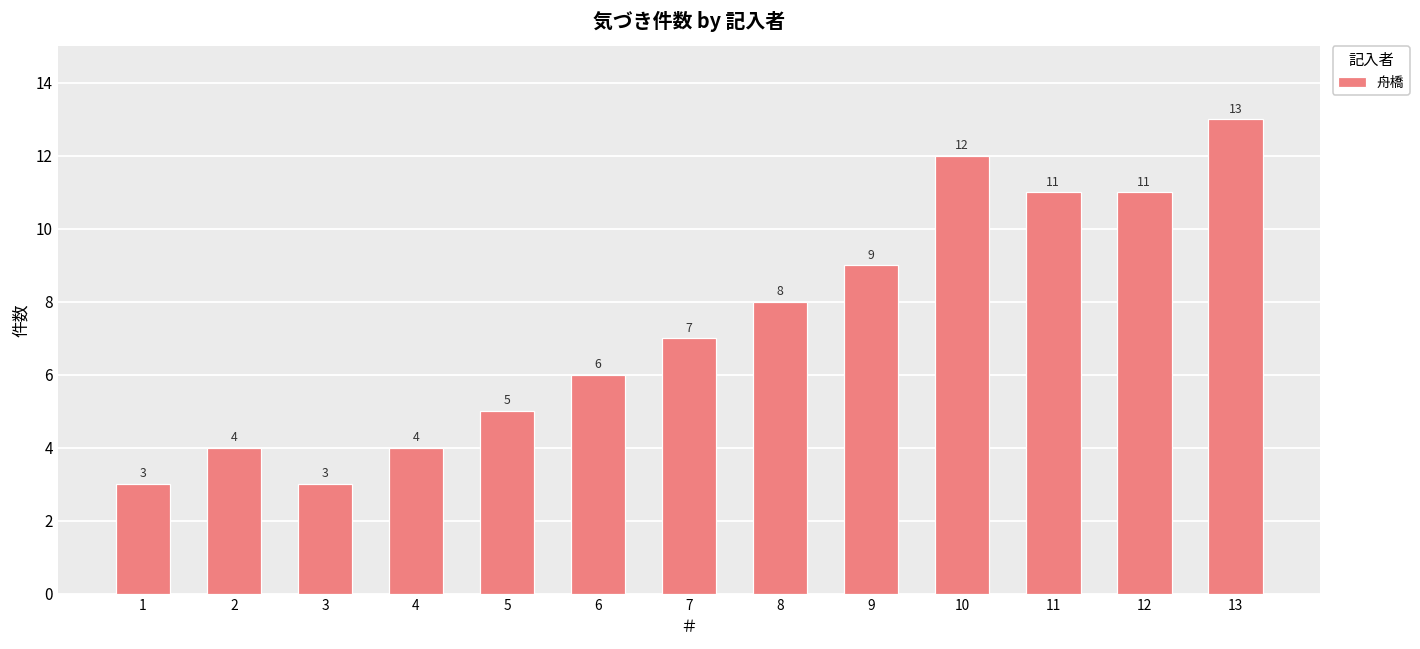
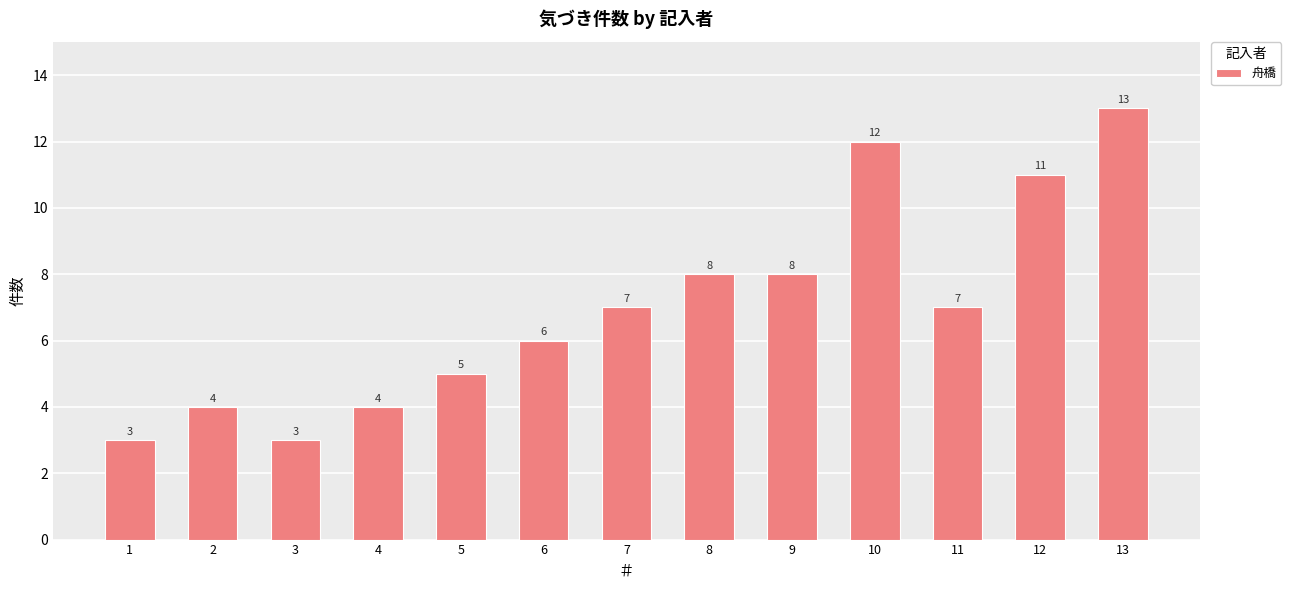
  {
    "1": 3,
    "2": 4,
    "3": 3,
    "4": 4,
    "5": 5,
    "6": 6,
    "7": 7,
    "8": 8,
-   "9": 9,
+   "9": 8,
    "10": 12,
-   "11": 11,
+   "11": 7,
    "12": 11,
    "13": 13
  }
